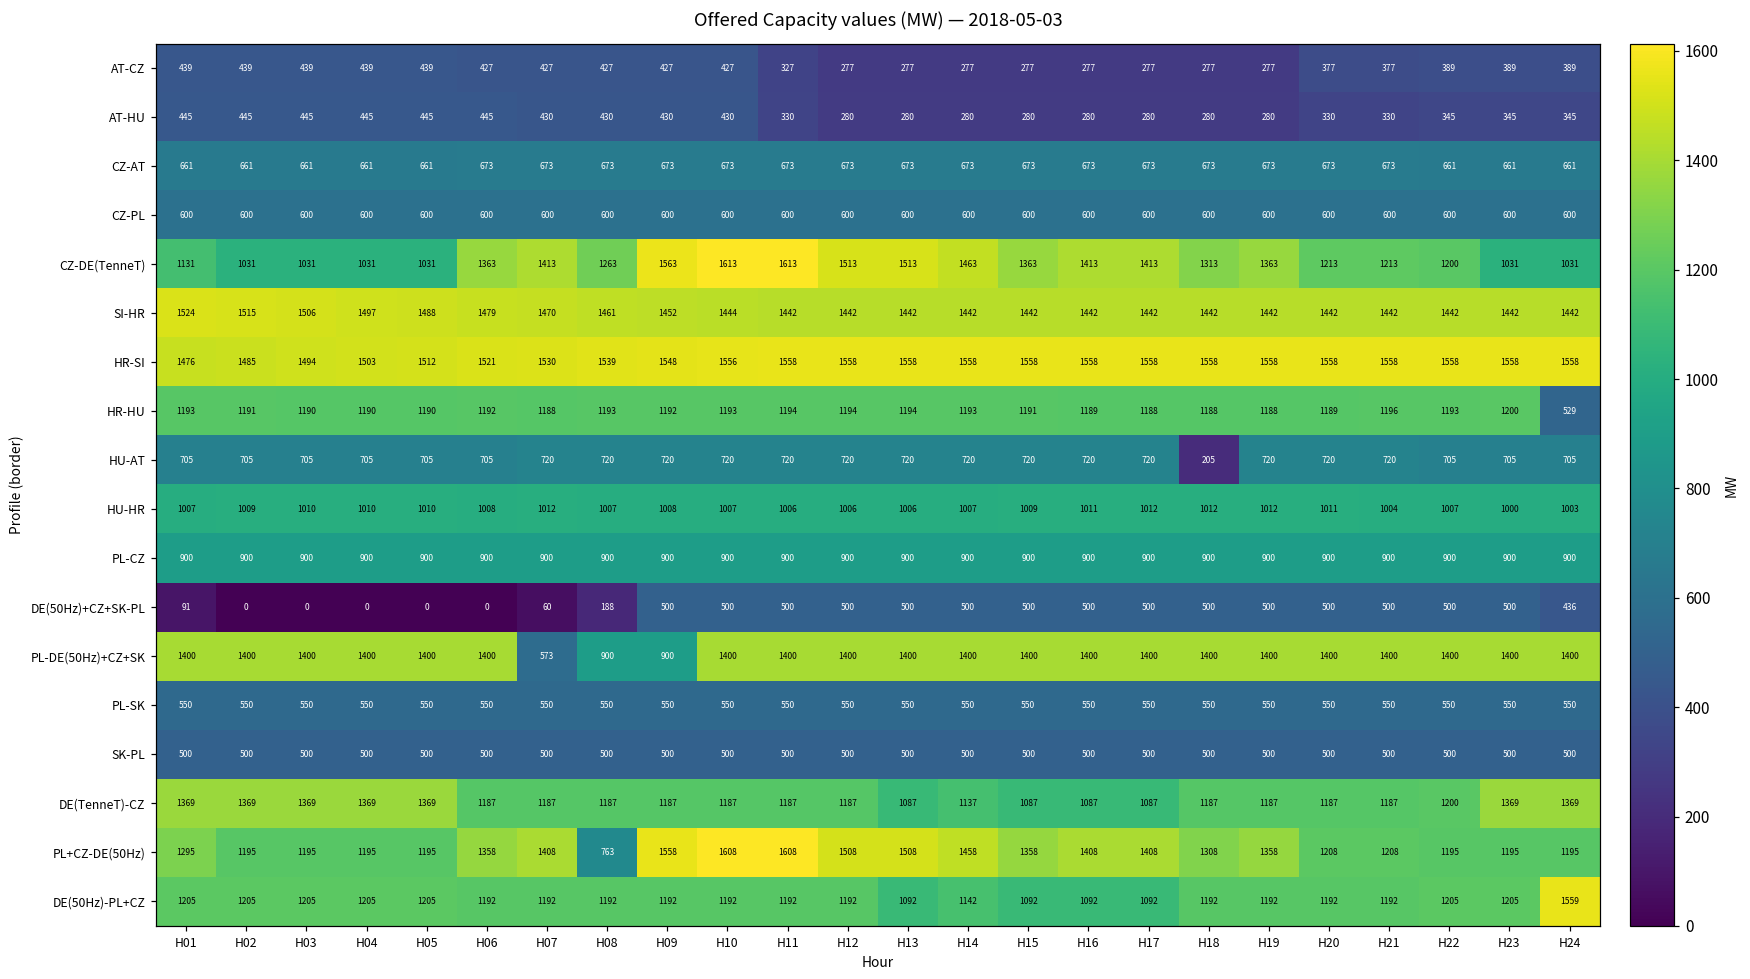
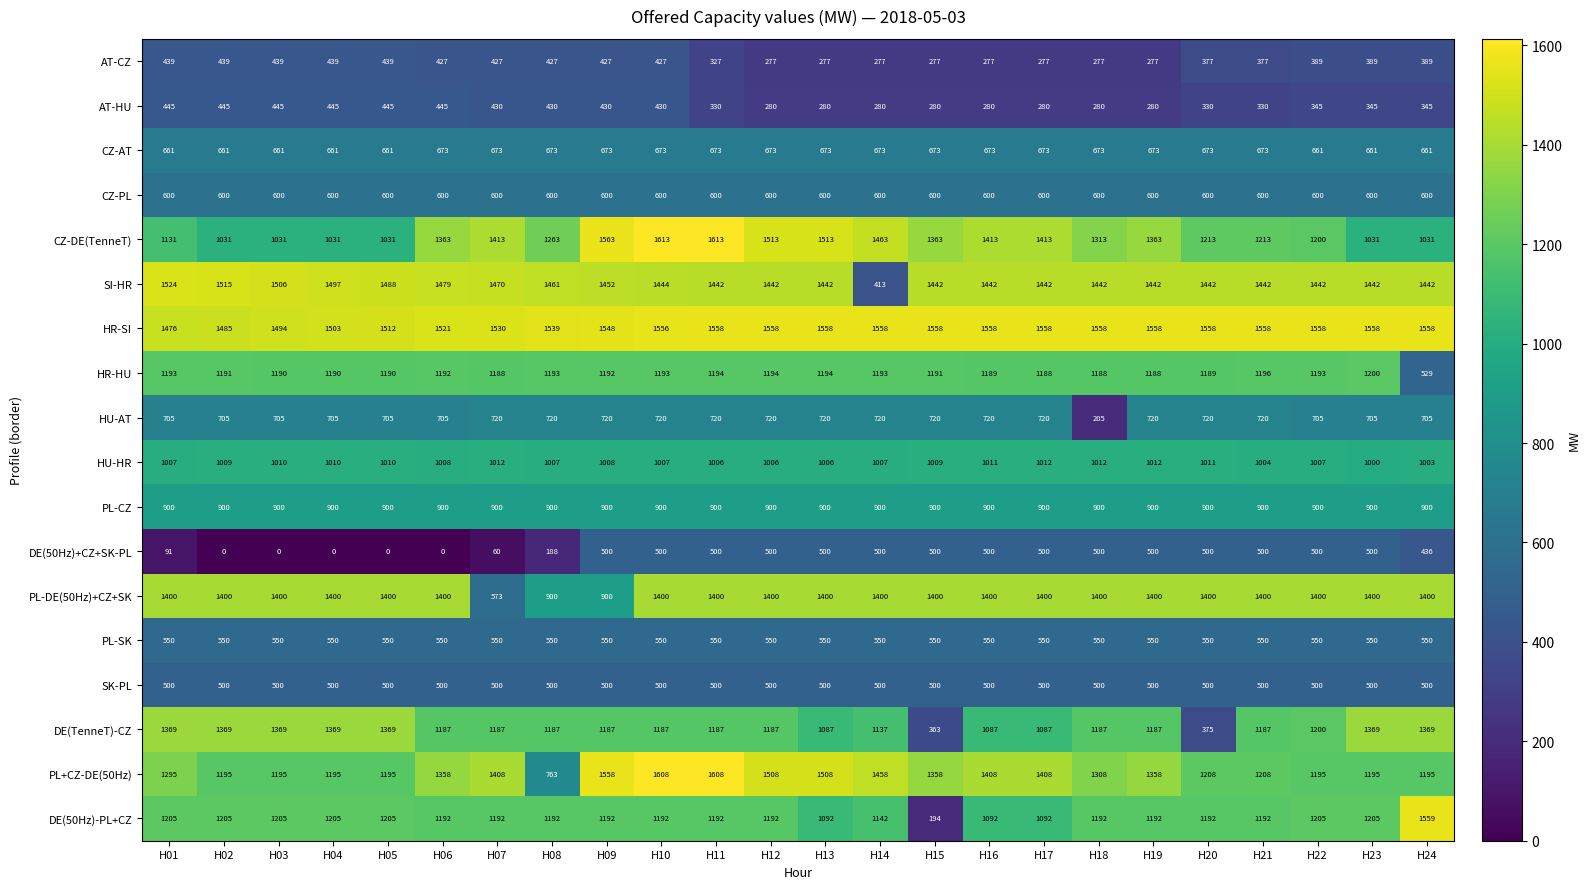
  {
    "SI-HR": {
      "H01": 1524,
      "H02": 1515,
      "H03": 1506,
      "H04": 1497,
      "H05": 1488,
      "H06": 1479,
      "H07": 1470,
      "H08": 1461,
      "H09": 1452,
      "H10": 1444,
      "H11": 1442,
      "H12": 1442,
      "H13": 1442,
-     "H14": 1442,
+     "H14": 413,
      "H15": 1442,
      "H16": 1442,
      "H17": 1442,
      "H18": 1442,
      "H19": 1442,
      "H20": 1442,
      "H21": 1442,
      "H22": 1442,
      "H23": 1442,
      "H24": 1442
    },
    "DE(TenneT)-CZ": {
      "H01": 1369,
      "H02": 1369,
      "H03": 1369,
      "H04": 1369,
      "H05": 1369,
      "H06": 1187,
      "H07": 1187,
      "H08": 1187,
      "H09": 1187,
      "H10": 1187,
      "H11": 1187,
      "H12": 1187,
      "H13": 1087,
      "H14": 1137,
-     "H15": 1087,
+     "H15": 363,
      "H16": 1087,
      "H17": 1087,
      "H18": 1187,
      "H19": 1187,
-     "H20": 1187,
+     "H20": 375,
      "H21": 1187,
      "H22": 1200,
      "H23": 1369,
      "H24": 1369
    },
    "DE(50Hz)-PL+CZ": {
      "H01": 1205,
      "H02": 1205,
      "H03": 1205,
      "H04": 1205,
      "H05": 1205,
      "H06": 1192,
      "H07": 1192,
      "H08": 1192,
      "H09": 1192,
      "H10": 1192,
      "H11": 1192,
      "H12": 1192,
      "H13": 1092,
      "H14": 1142,
-     "H15": 1092,
+     "H15": 194,
      "H16": 1092,
      "H17": 1092,
      "H18": 1192,
      "H19": 1192,
      "H20": 1192,
      "H21": 1192,
      "H22": 1205,
      "H23": 1205,
      "H24": 1559
    }
  }
